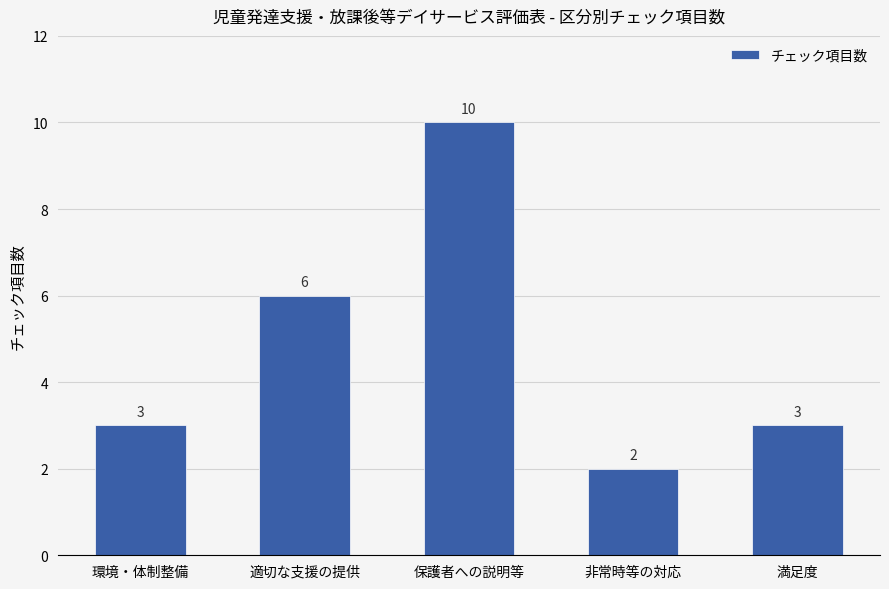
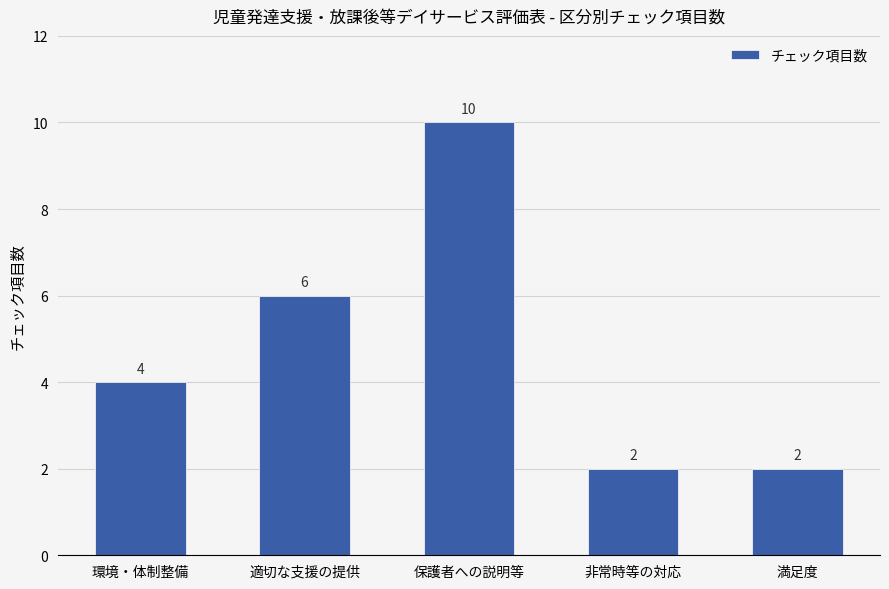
  {
-   "環境・体制整備": 3,
+   "環境・体制整備": 4,
    "適切な支援の提供": 6,
    "保護者への説明等": 10,
    "非常時等の対応": 2,
-   "満足度": 3
+   "満足度": 2
  }
